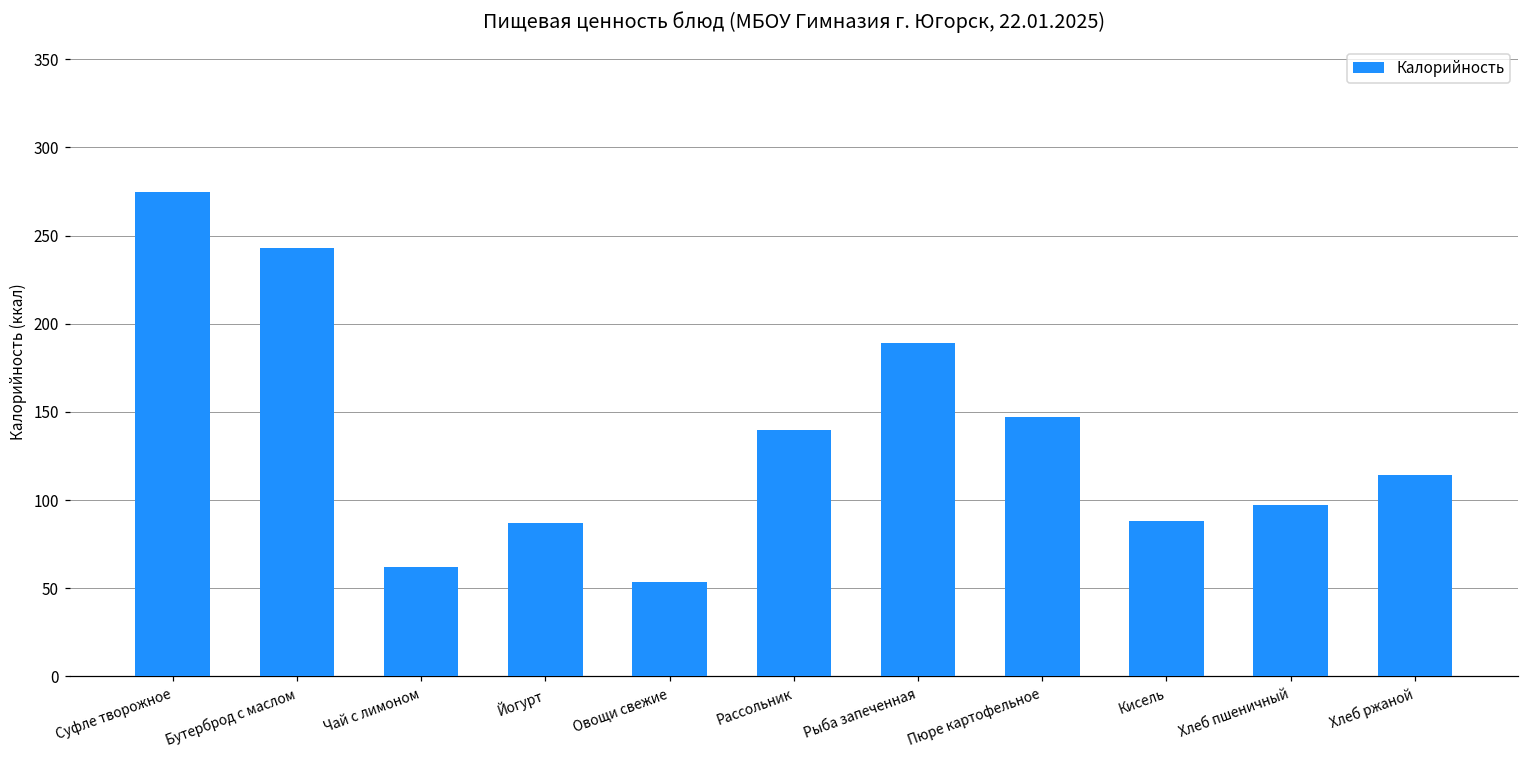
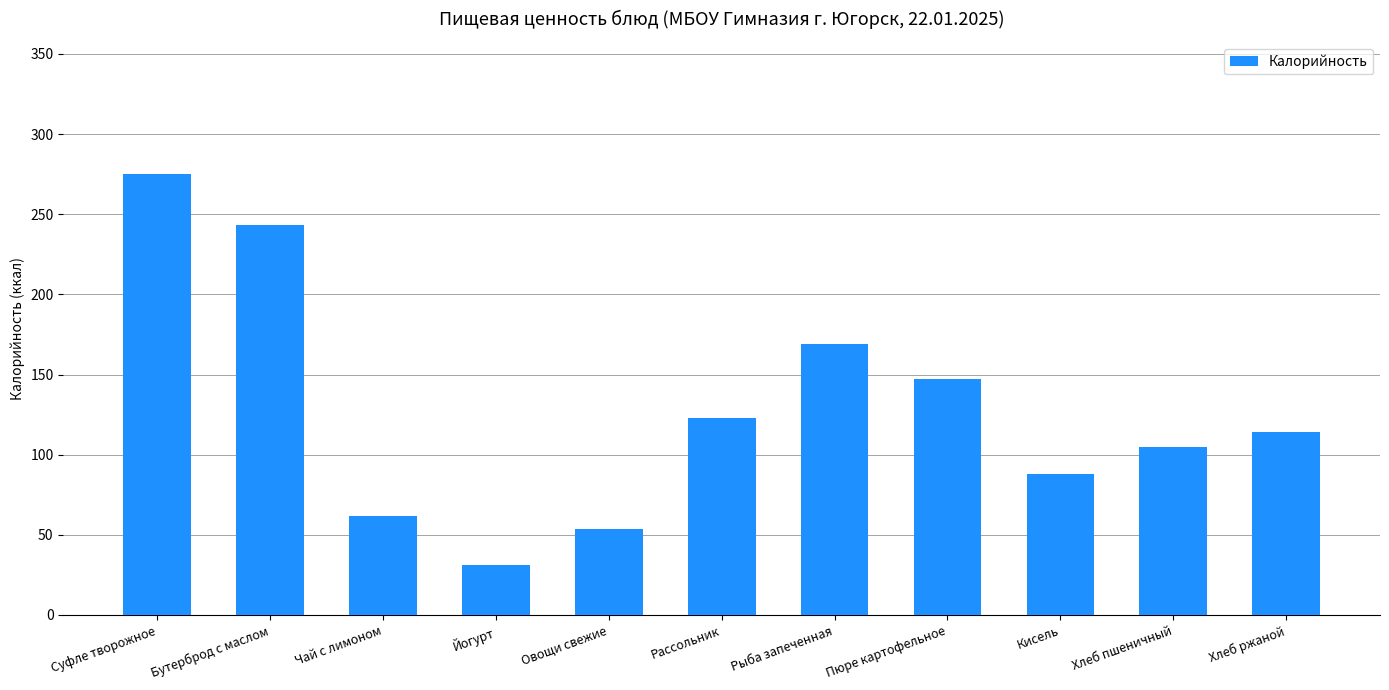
  {
    "Суфле творожное": 275,
    "Бутерброд с маслом": 243,
    "Чай с лимоном": 62,
-   "Йогурт": 87,
+   "Йогурт": 31,
    "Овощи свежие": 54,
-   "Рассольник": 140,
-   "Рыба запеченная": 189,
+   "Рассольник": 123,
+   "Рыба запеченная": 169,
    "Пюре картофельное": 147,
    "Кисель": 88,
-   "Хлеб пшеничный": 97,
+   "Хлеб пшеничный": 105,
    "Хлеб ржаной": 114
  }
